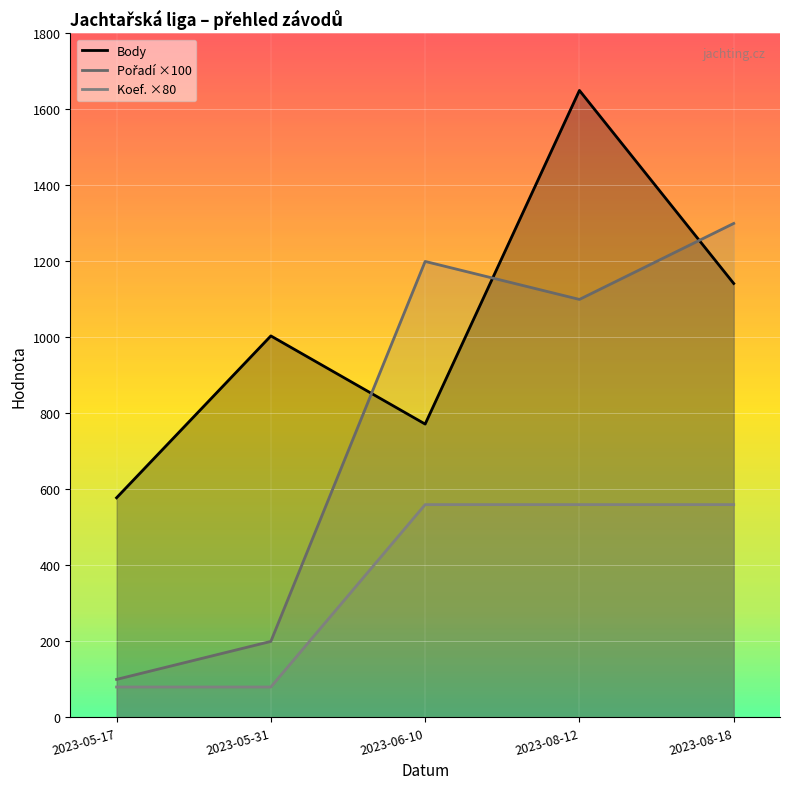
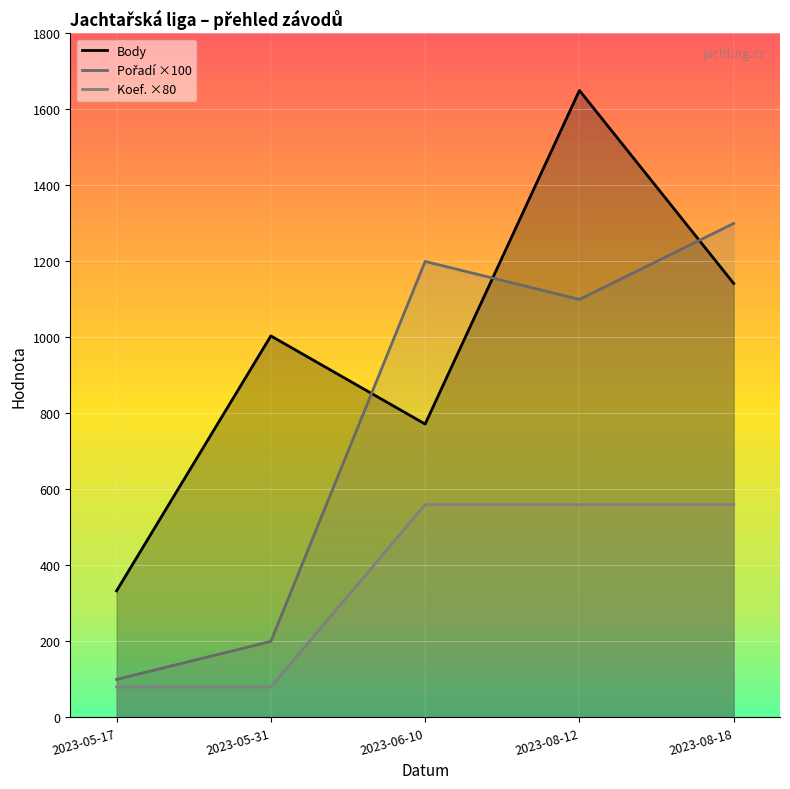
  {
    "Body": {
-     "2023-05-17": 580,
+     "2023-05-17": 330,
      "2023-05-31": 1000,
      "2023-06-10": 770,
      "2023-08-12": 1650,
      "2023-08-18": 1140
    }
  }
